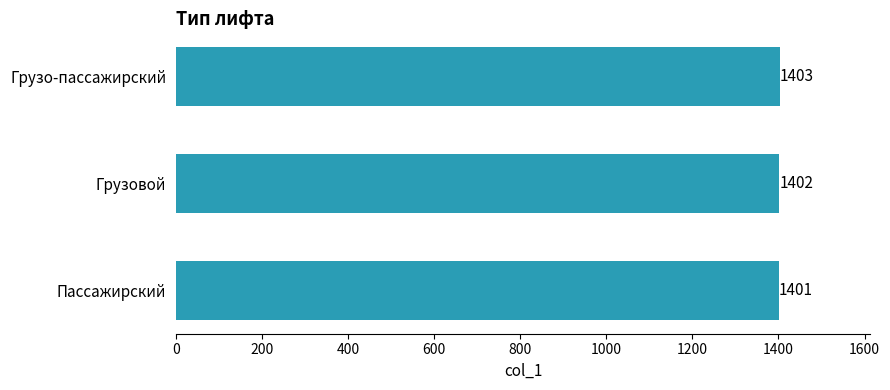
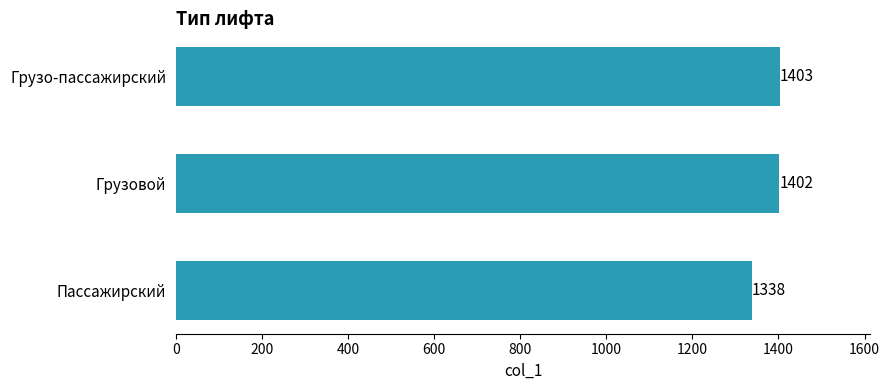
  {
    "Грузо-пассажирский": 1403,
    "Грузовой": 1402,
-   "Пассажирский": 1401
+   "Пассажирский": 1338
  }
